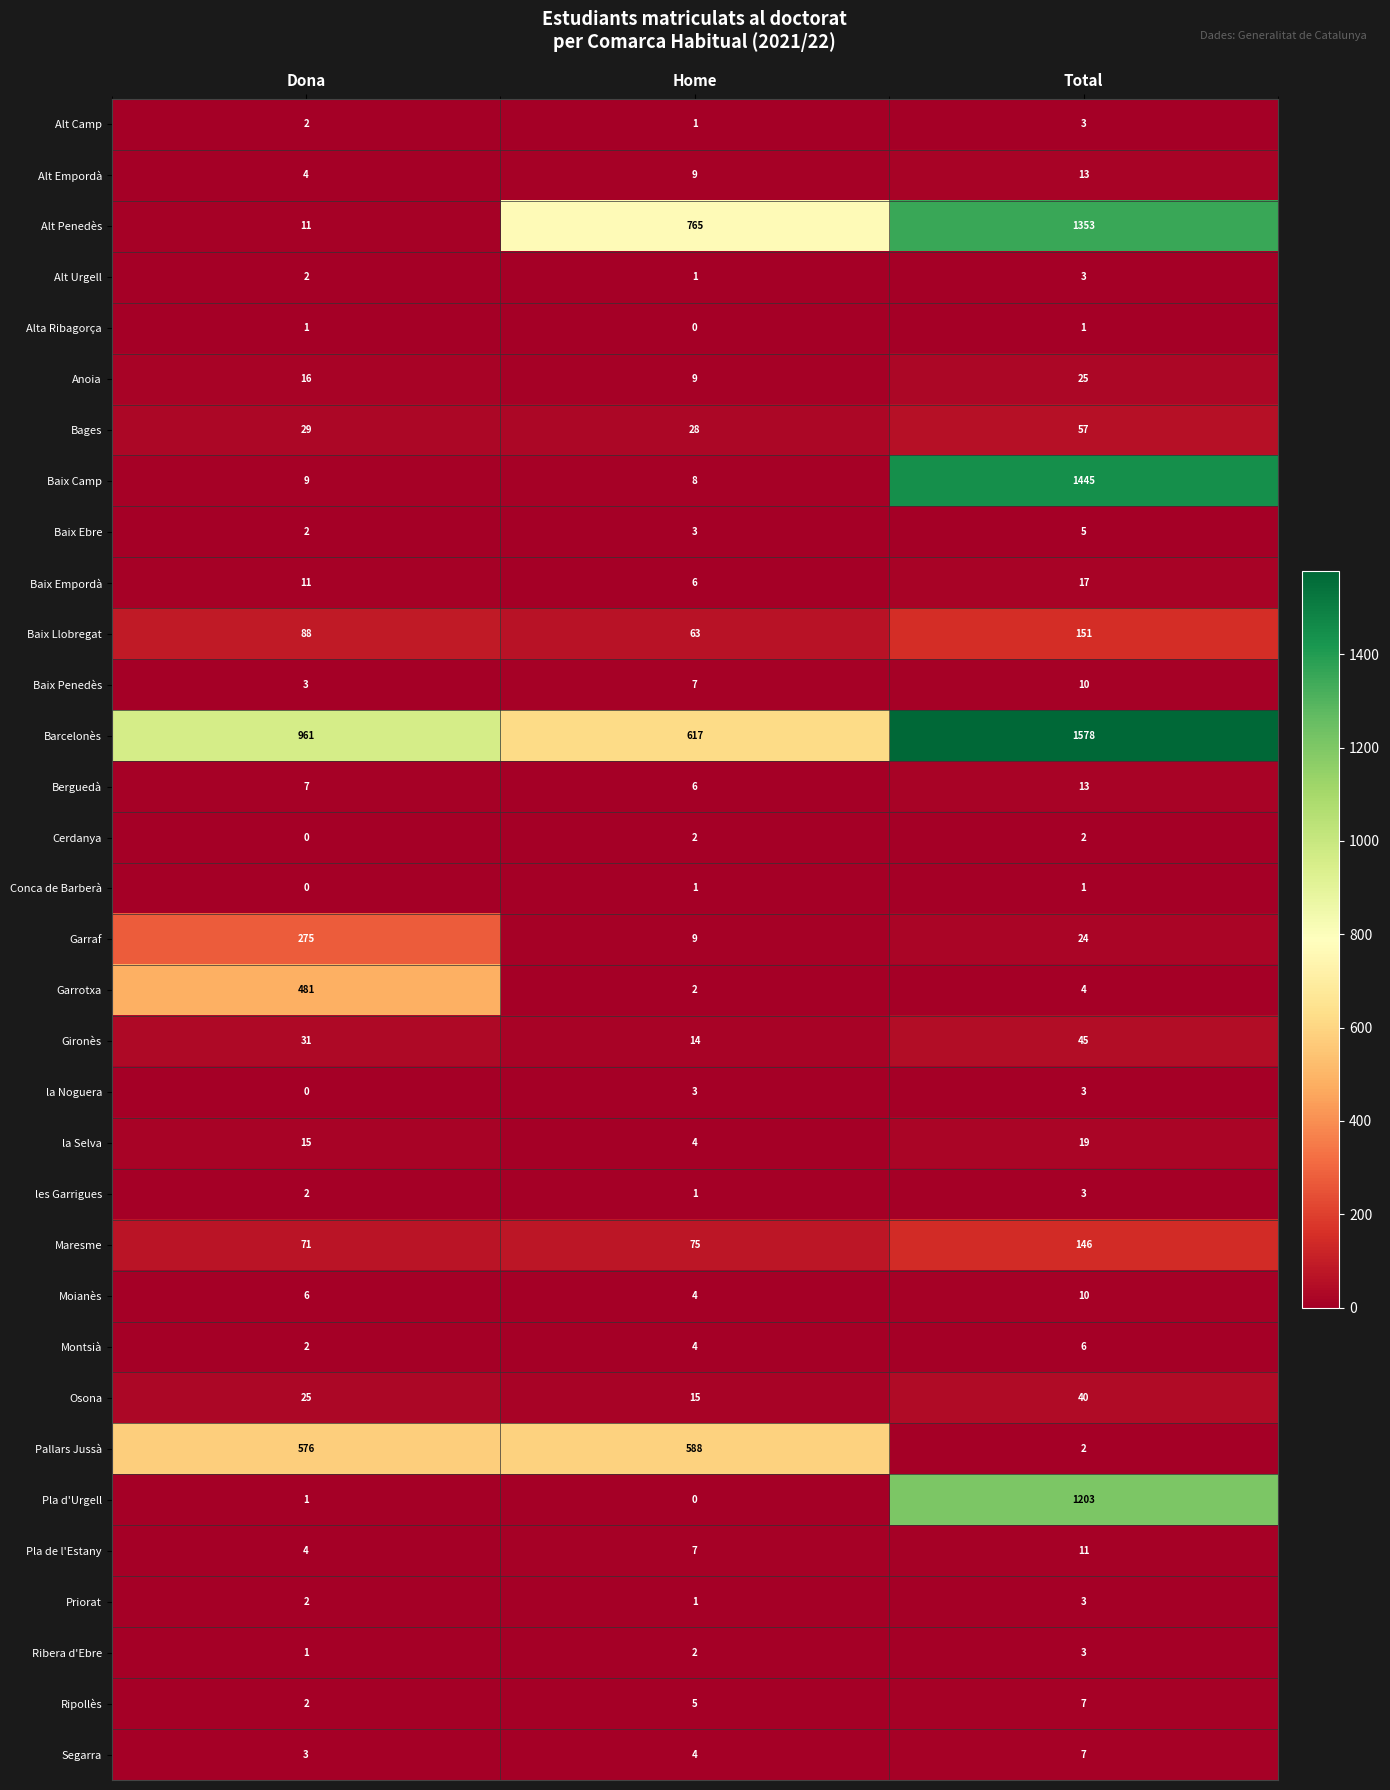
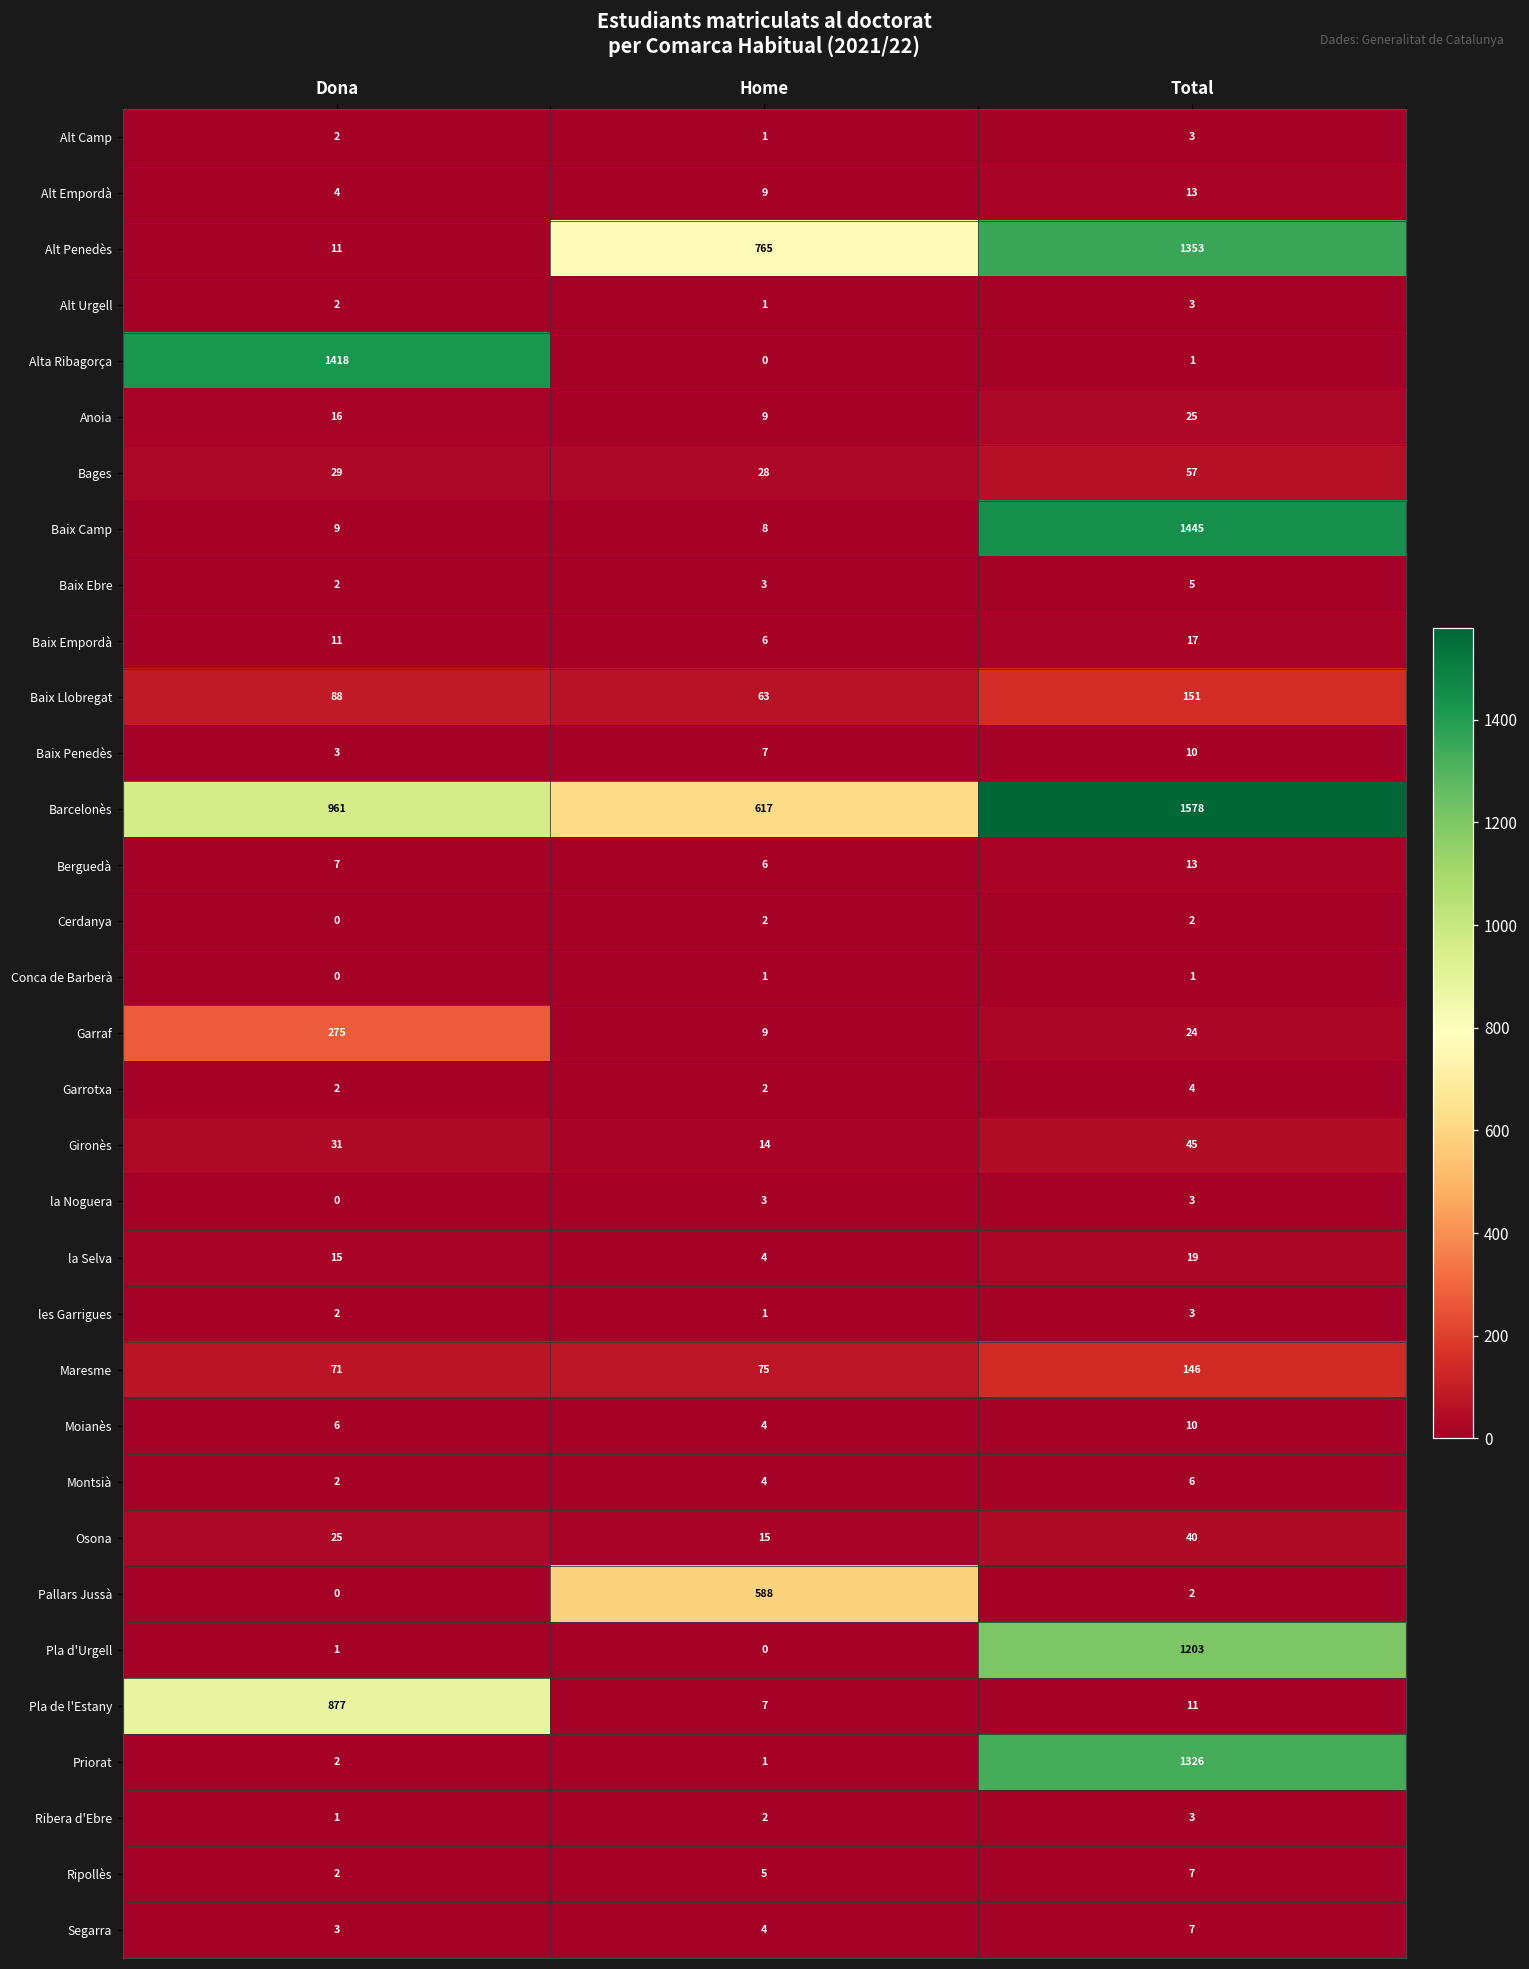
  {
    "Alt Camp": {
      "Dona": 2,
      "Home": 1,
      "Total": 3
    },
    "Alt Empordà": {
      "Dona": 4,
      "Home": 9,
      "Total": 13
    },
    "Alt Penedès": {
      "Dona": 11,
      "Home": 765,
      "Total": 1353
    },
    "Alt Urgell": {
      "Dona": 2,
      "Home": 1,
      "Total": 3
    },
    "Alta Ribagorça": {
-     "Dona": 1,
+     "Dona": 1418,
      "Home": 0,
      "Total": 1
    },
    "Anoia": {
      "Dona": 16,
      "Home": 9,
      "Total": 25
    },
    "Bages": {
      "Dona": 29,
      "Home": 28,
      "Total": 57
    },
    "Baix Camp": {
      "Dona": 9,
      "Home": 8,
      "Total": 1445
    },
    "Baix Ebre": {
      "Dona": 2,
      "Home": 3,
      "Total": 5
    },
    "Baix Empordà": {
      "Dona": 11,
      "Home": 6,
      "Total": 17
    },
    "Baix Llobregat": {
      "Dona": 88,
      "Home": 63,
      "Total": 151
    },
    "Baix Penedès": {
      "Dona": 3,
      "Home": 7,
      "Total": 10
    },
    "Barcelonès": {
      "Dona": 961,
      "Home": 617,
      "Total": 1578
    },
    "Berguedà": {
      "Dona": 7,
      "Home": 6,
      "Total": 13
    },
    "Cerdanya": {
      "Dona": 0,
      "Home": 2,
      "Total": 2
    },
    "Conca de Barberà": {
      "Dona": 0,
      "Home": 1,
      "Total": 1
    },
    "Garraf": {
      "Dona": 275,
      "Home": 9,
      "Total": 24
    },
    "Garrotxa": {
-     "Dona": 481,
+     "Dona": 2,
      "Home": 2,
      "Total": 4
    },
    "Gironès": {
      "Dona": 31,
      "Home": 14,
      "Total": 45
    },
    "la Noguera": {
      "Dona": 0,
      "Home": 3,
      "Total": 3
    },
    "la Selva": {
      "Dona": 15,
      "Home": 4,
      "Total": 19
    },
    "les Garrigues": {
      "Dona": 2,
      "Home": 1,
      "Total": 3
    },
    "Maresme": {
      "Dona": 71,
      "Home": 75,
      "Total": 146
    },
    "Moianès": {
      "Dona": 6,
      "Home": 4,
      "Total": 10
    },
    "Montsià": {
      "Dona": 2,
      "Home": 4,
      "Total": 6
    },
    "Osona": {
      "Dona": 25,
      "Home": 15,
      "Total": 40
    },
    "Pallars Jussà": {
-     "Dona": 576,
+     "Dona": 0,
      "Home": 588,
      "Total": 2
    },
    "Pla d'Urgell": {
      "Dona": 1,
      "Home": 0,
      "Total": 1203
    },
    "Pla de l'Estany": {
-     "Dona": 4,
+     "Dona": 877,
      "Home": 7,
      "Total": 11
    },
    "Priorat": {
      "Dona": 2,
      "Home": 1,
-     "Total": 3
+     "Total": 1326
    },
    "Ribera d'Ebre": {
      "Dona": 1,
      "Home": 2,
      "Total": 3
    },
    "Ripollès": {
      "Dona": 2,
      "Home": 5,
      "Total": 7
    },
    "Segarra": {
      "Dona": 3,
      "Home": 4,
      "Total": 7
    }
  }
